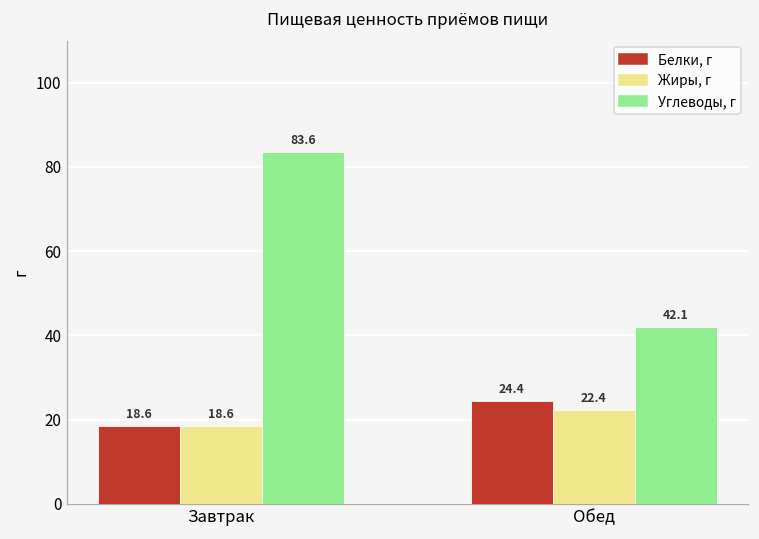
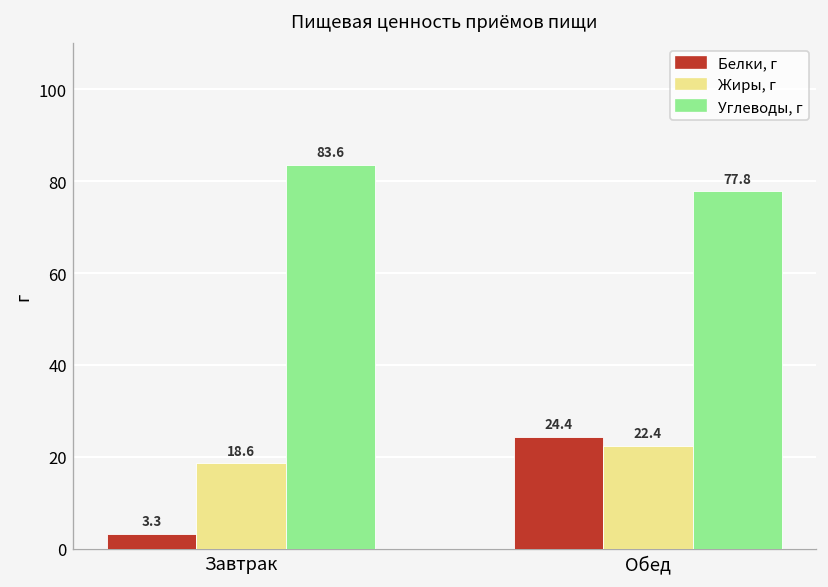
  {
    "Белки, г": {
-     "Завтрак": 18.6,
+     "Завтрак": 3.3,
      "Обед": 24.4
    },
    "Жиры, г": {
      "Завтрак": 18.6,
      "Обед": 22.4
    },
    "Углеводы, г": {
      "Завтрак": 83.6,
-     "Обед": 42.1
+     "Обед": 77.8
    }
  }
